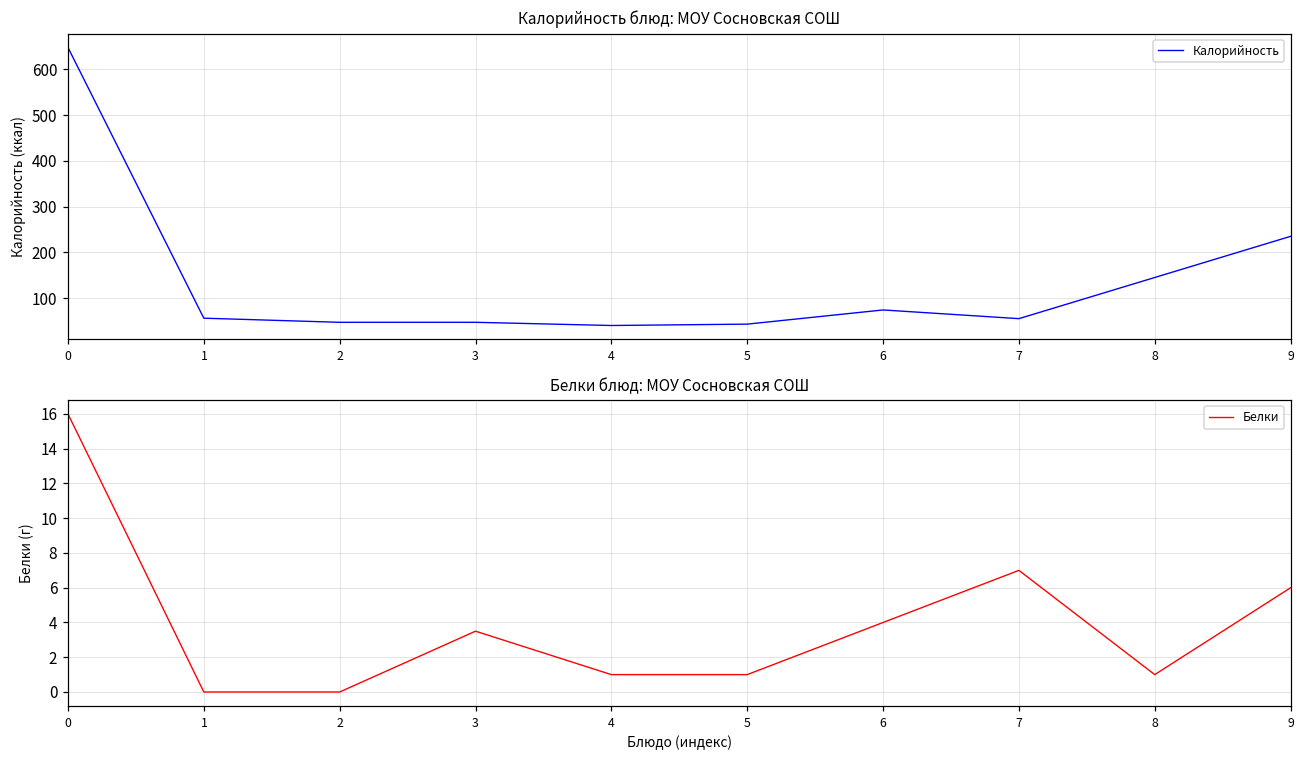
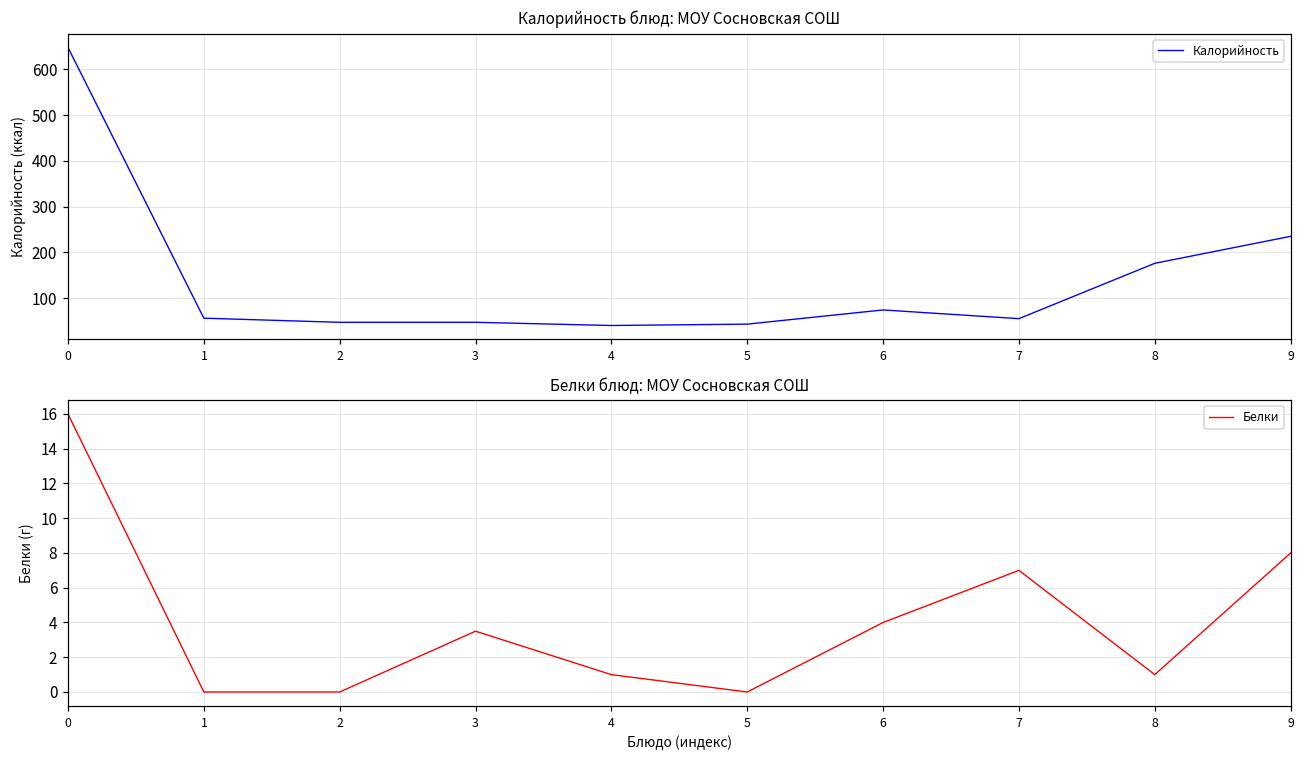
  {
    "Калорийность блюд: МОУ Сосновская СОШ": {
      "0": 650,
      "1": 60,
      "2": 50,
      "3": 50,
      "4": 40,
      "5": 40,
      "6": 70,
      "7": 60,
-     "8": 150,
+     "8": 180,
      "9": 240
    },
    "Белки блюд: МОУ Сосновская СОШ": {
      "0": 16,
      "1": 0,
      "2": 0,
      "3": 3.5,
      "4": 1,
-     "5": 1,
+     "5": 0,
      "6": 4,
      "7": 7,
      "8": 1,
-     "9": 6
+     "9": 8
    }
  }
